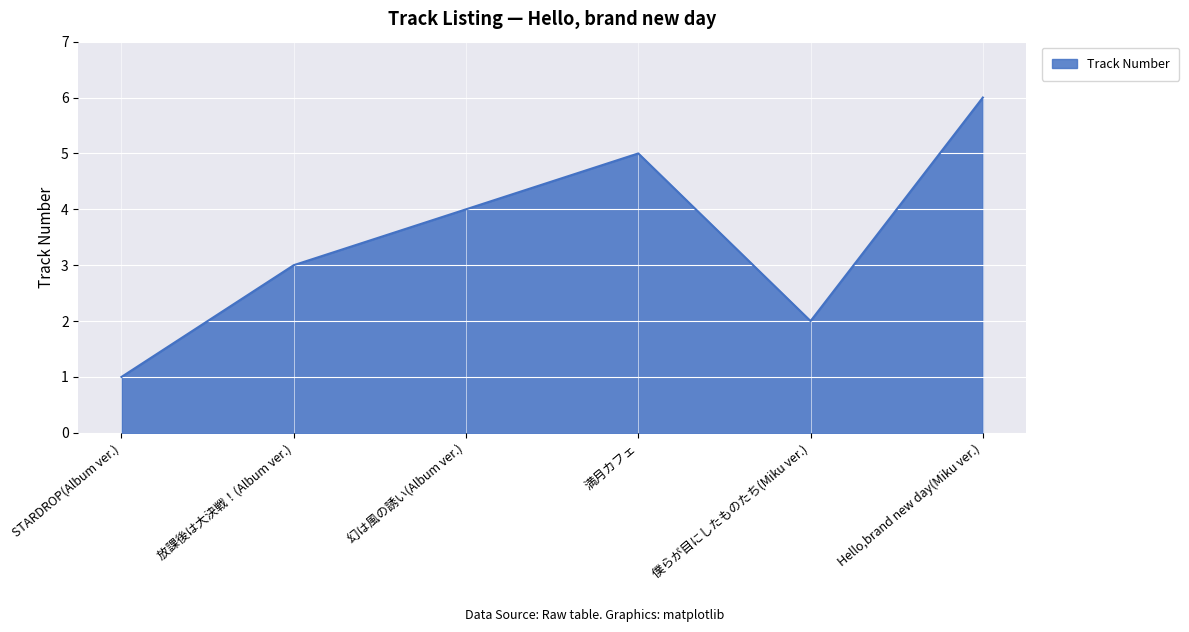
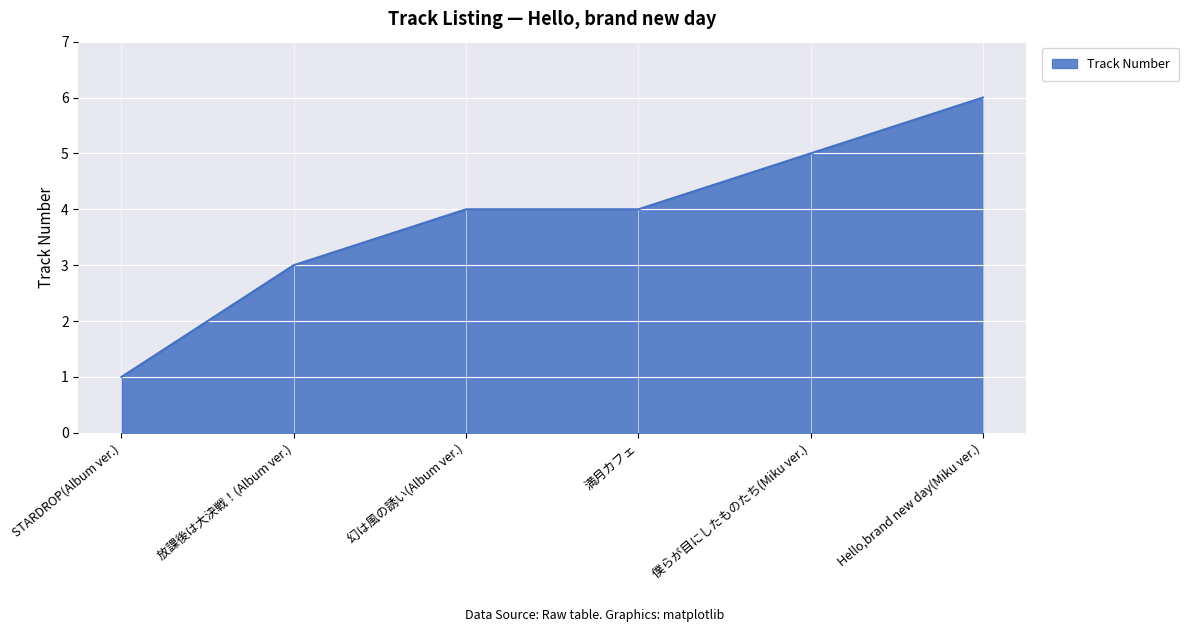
  {
    "STARDROP(Album ver.)": 1,
    "放課後は大決戦！(Album ver.)": 3,
    "幻は風の誘い(Album ver.)": 4,
-   "満月カフェ": 5,
-   "僕らが目にしたものたち(Miku ver.)": 2,
+   "満月カフェ": 4,
+   "僕らが目にしたものたち(Miku ver.)": 5,
    "Hello,brand new day(Miku ver.)": 6
  }
